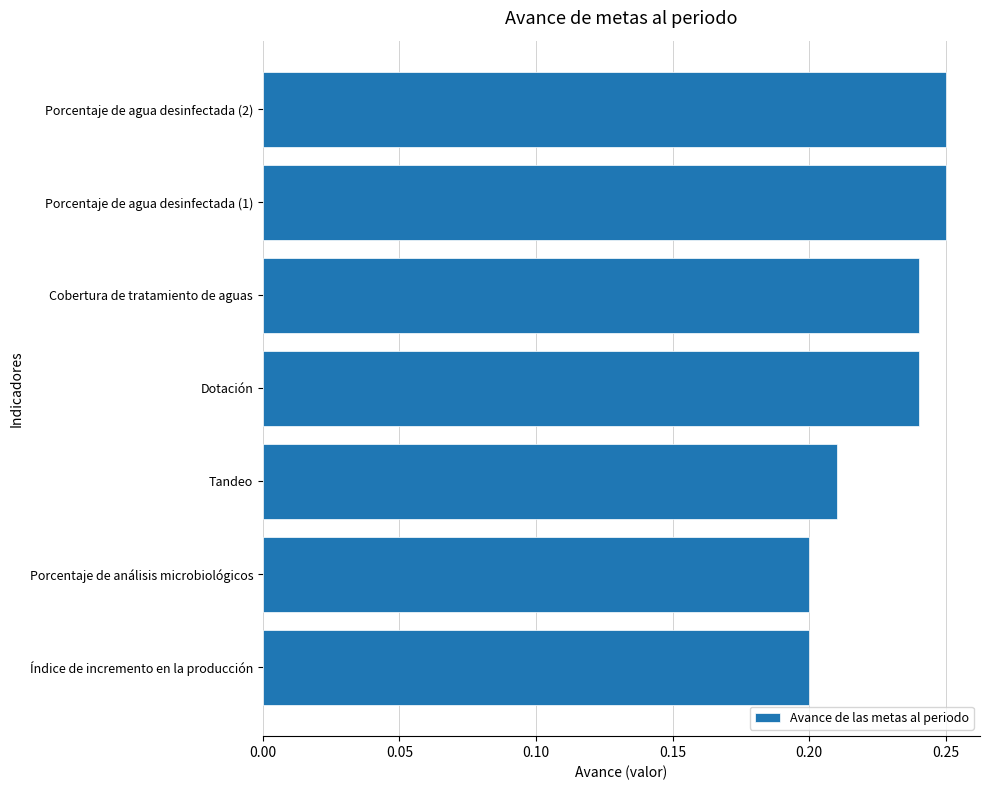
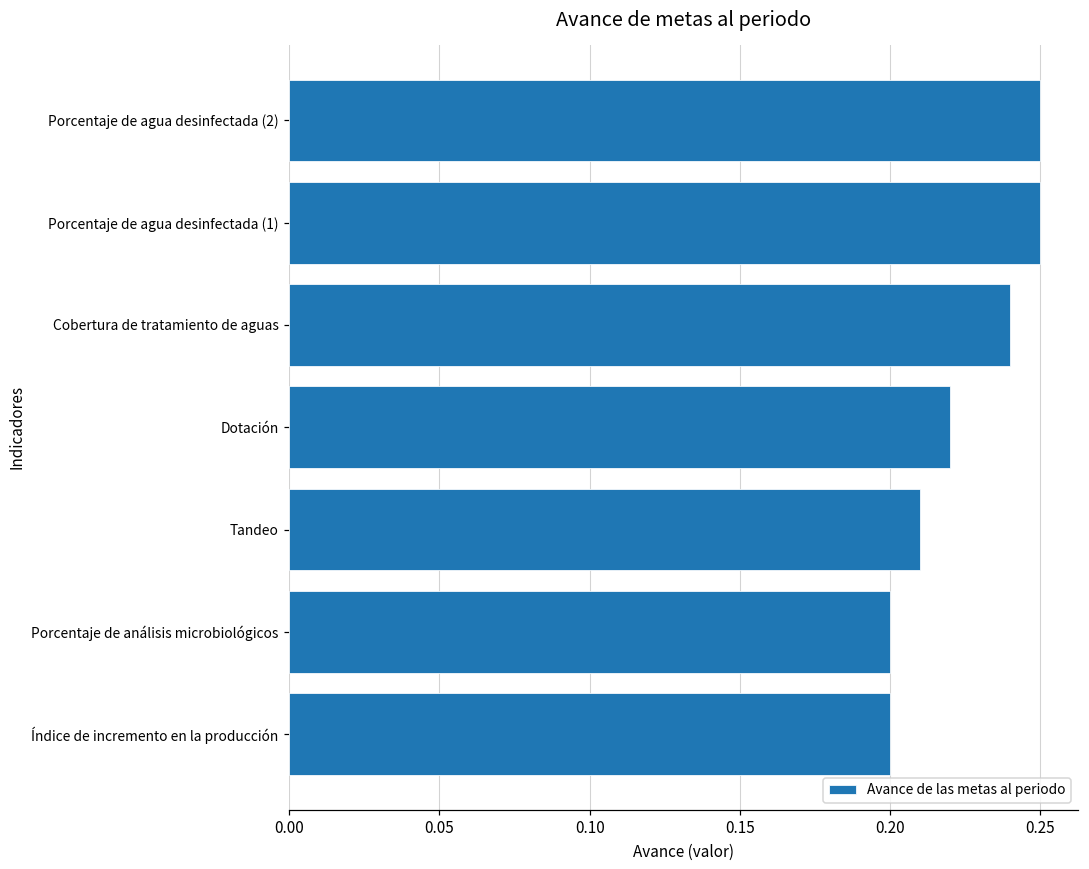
  {
    "Porcentaje de agua desinfectada (2)": 0.25,
    "Porcentaje de agua desinfectada (1)": 0.25,
    "Cobertura de tratamiento de aguas": 0.24,
-   "Dotación": 0.24,
+   "Dotación": 0.22,
    "Tandeo": 0.21,
    "Porcentaje de análisis microbiológicos": 0.20,
    "Índice de incremento en la producción": 0.20
  }
